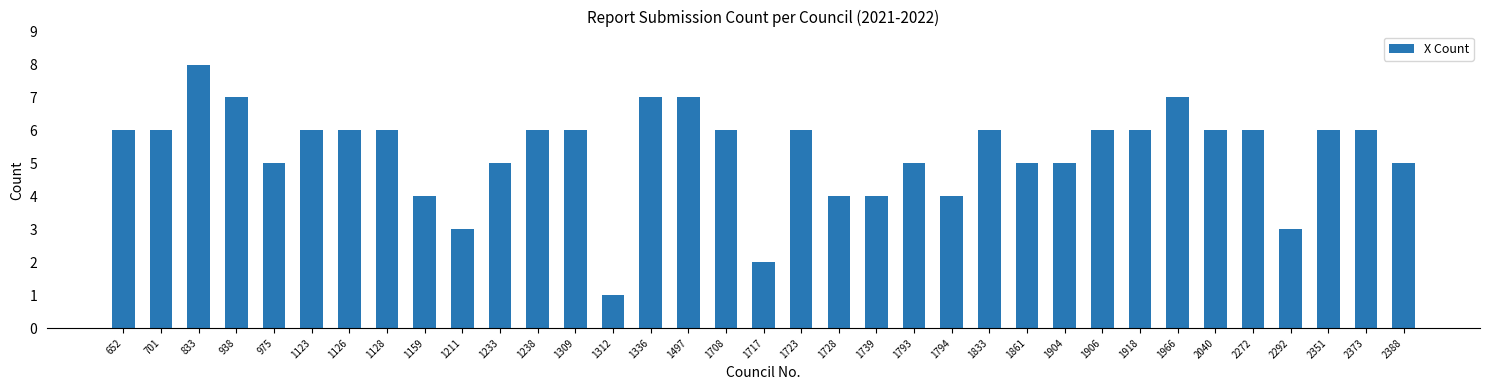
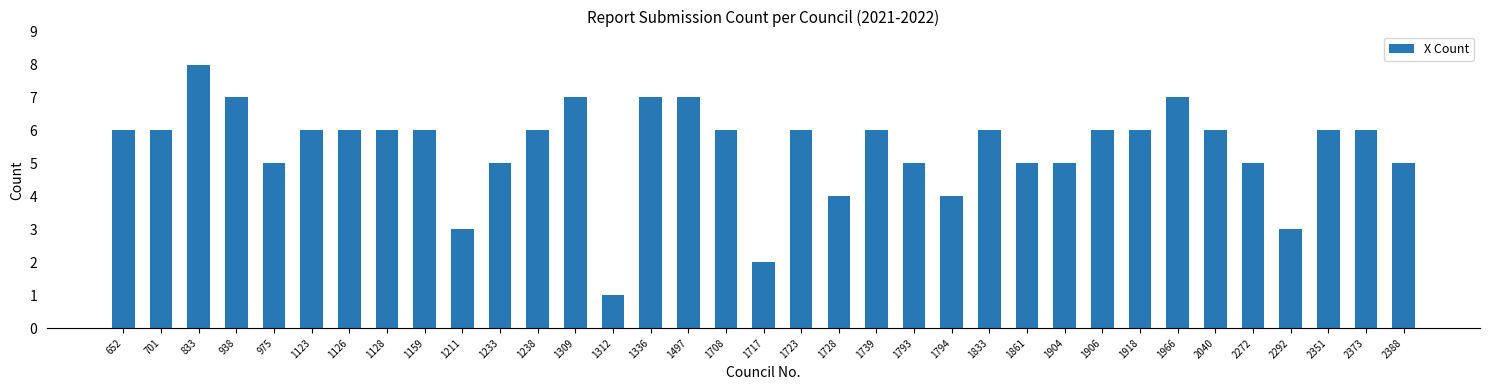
  {
    "652": 6,
    "701": 6,
    "833": 8,
    "938": 7,
    "975": 5,
    "1123": 6,
    "1126": 6,
    "1128": 6,
-   "1159": 4,
+   "1159": 6,
    "1211": 3,
    "1233": 5,
    "1238": 6,
-   "1309": 6,
+   "1309": 7,
    "1312": 1,
    "1336": 7,
    "1497": 7,
    "1708": 6,
    "1717": 2,
    "1723": 6,
    "1728": 4,
-   "1739": 4,
+   "1739": 6,
    "1793": 5,
    "1794": 4,
    "1833": 6,
    "1861": 5,
    "1904": 5,
    "1906": 6,
    "1918": 6,
    "1966": 7,
    "2040": 6,
-   "2272": 6,
+   "2272": 5,
    "2292": 3,
    "2351": 6,
    "2373": 6,
    "2388": 5
  }
